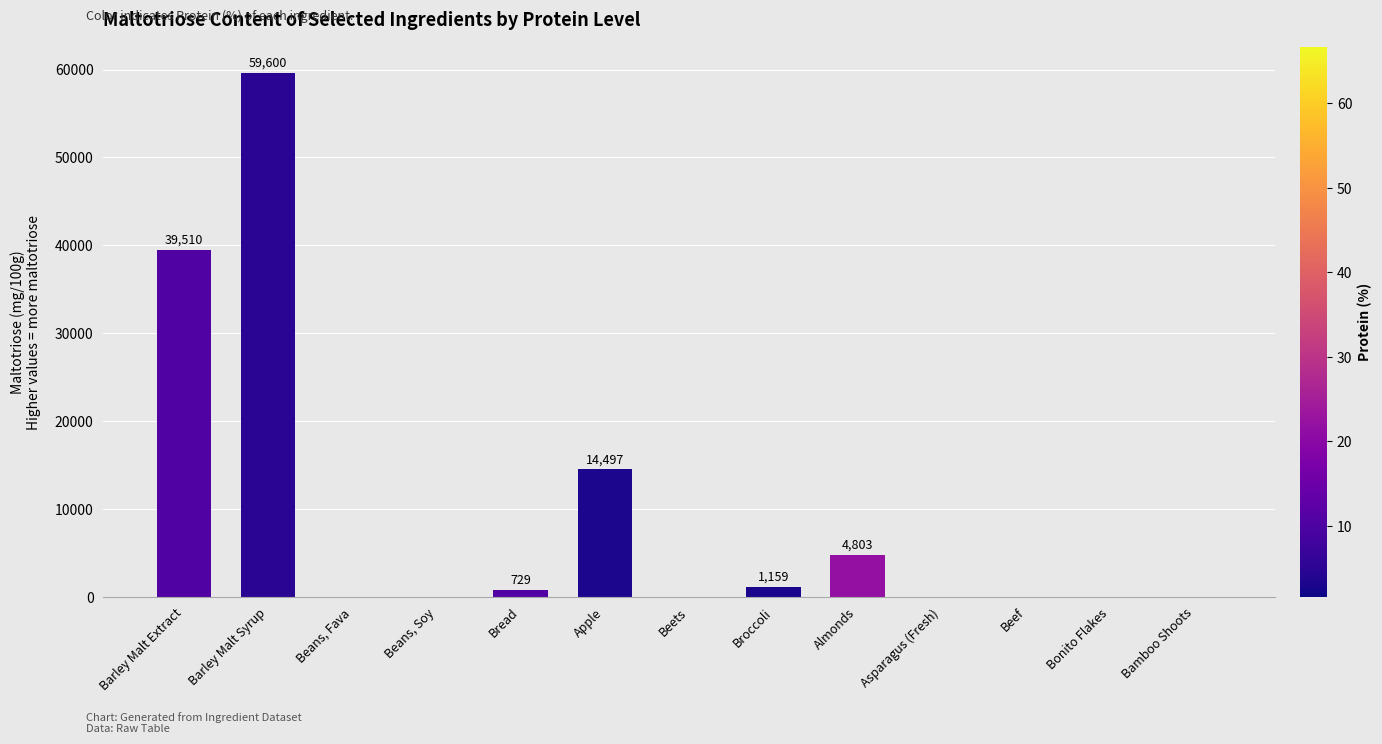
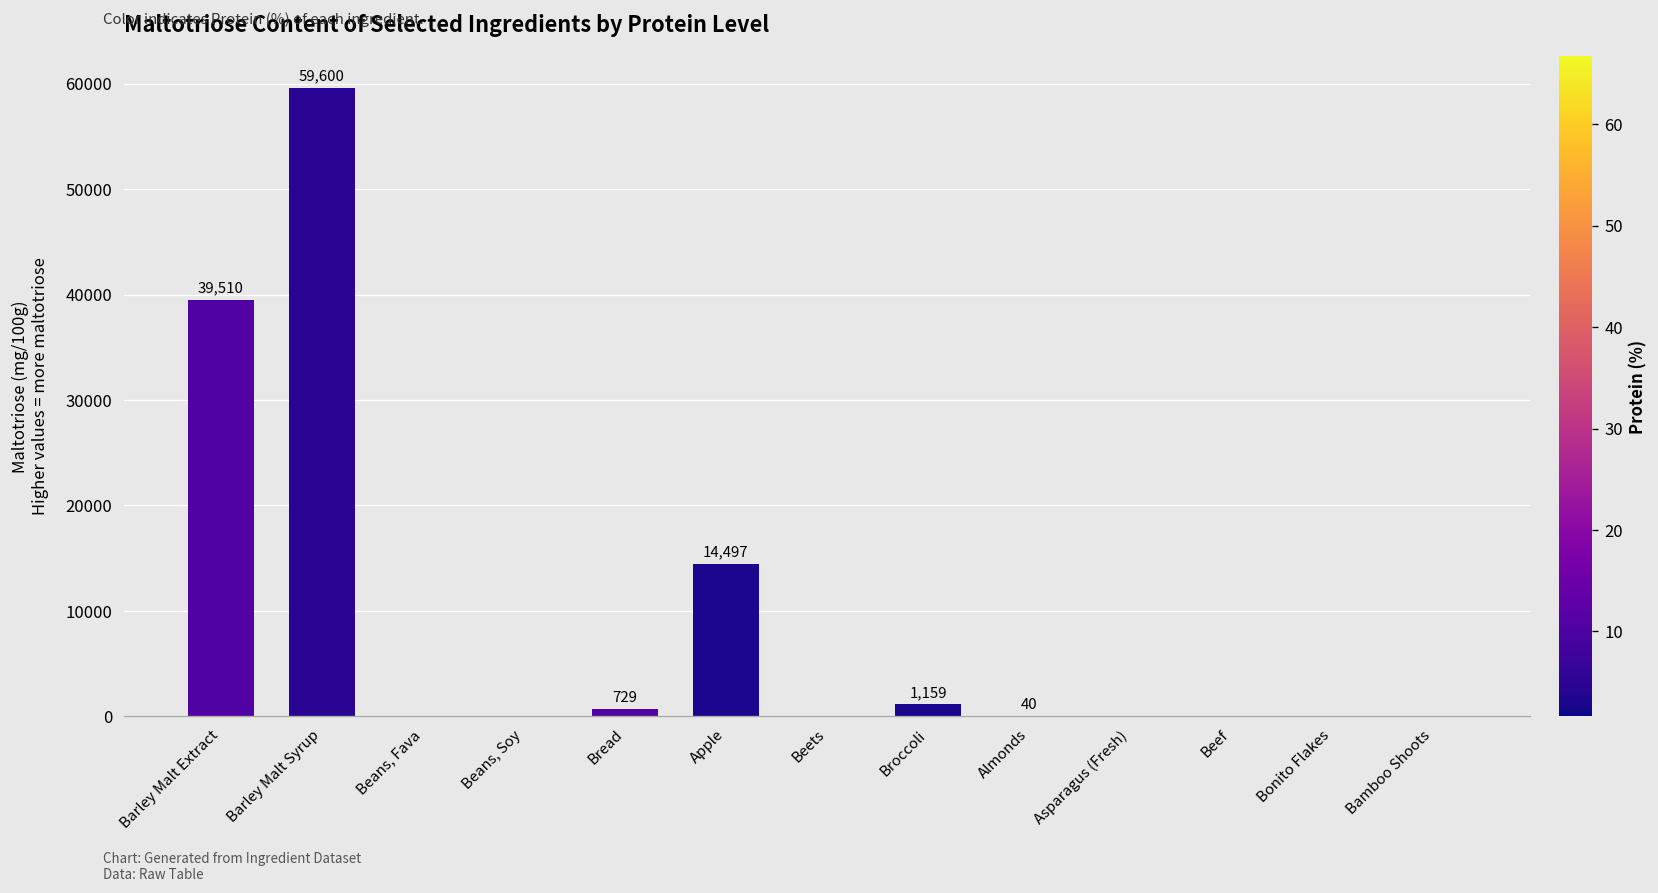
  {
    "Barley Malt Extract": "39,510",
    "Barley Malt Syrup": "59,600",
    "Bread": "729",
    "Apple": "14,497",
    "Broccoli": "1,159",
-   "Almonds": "4,803"
+   "Almonds": "40"
  }
